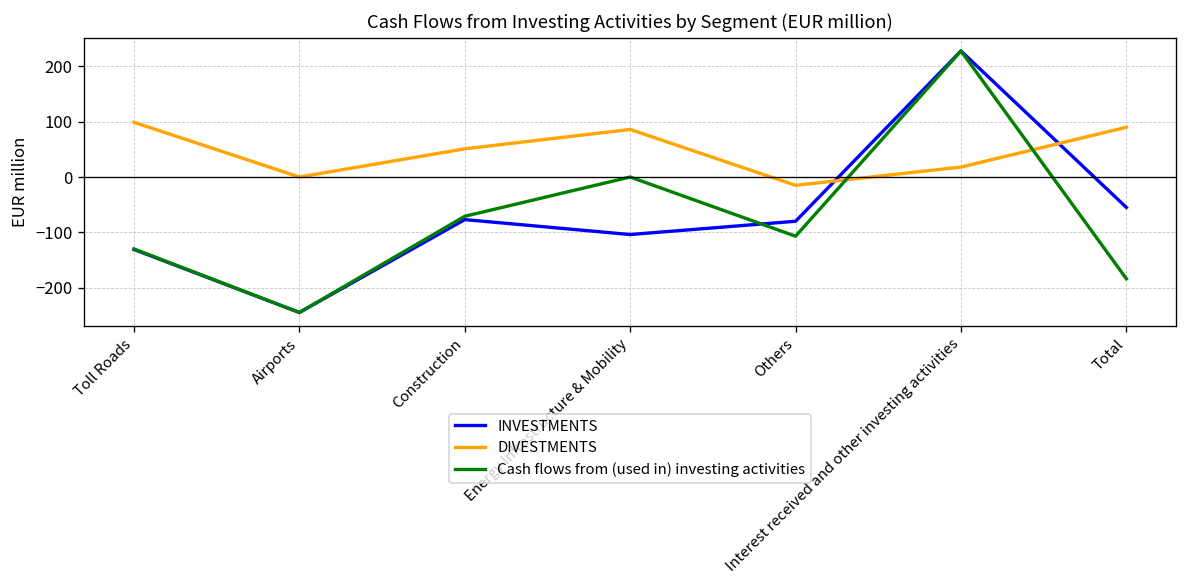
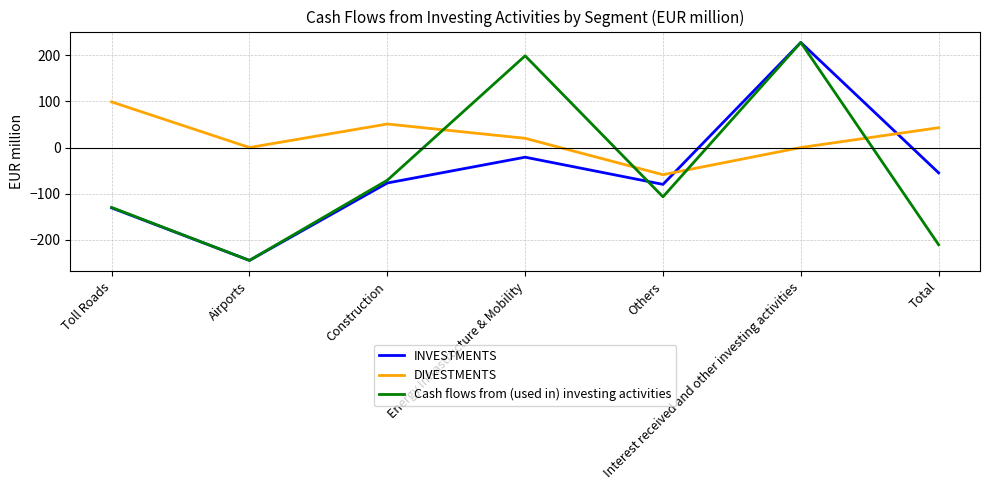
  {
    "INVESTMENTS": {
      "Construction": -80,
-     "Energy Infrastructure & Mobility": -100,
+     "Energy Infrastructure & Mobility": -20,
      "Others": -80,
      "Total": -60
    },
    "DIVESTMENTS": {
      "Toll Roads": 100,
      "Airports": 0,
      "Construction": 50,
-     "Energy Infrastructure & Mobility": 90,
-     "Others": -20,
-     "Interest received and other investing activities": 20,
-     "Total": 90
+     "Energy Infrastructure & Mobility": 20,
+     "Others": -60,
+     "Interest received and other investing activities": 0,
+     "Total": 40
    },
    "Cash flows from (used in) investing activities": {
      "Construction": -70,
-     "Energy Infrastructure & Mobility": 0,
+     "Energy Infrastructure & Mobility": 200,
      "Others": -110,
-     "Total": -180
+     "Total": -210
    }
  }
